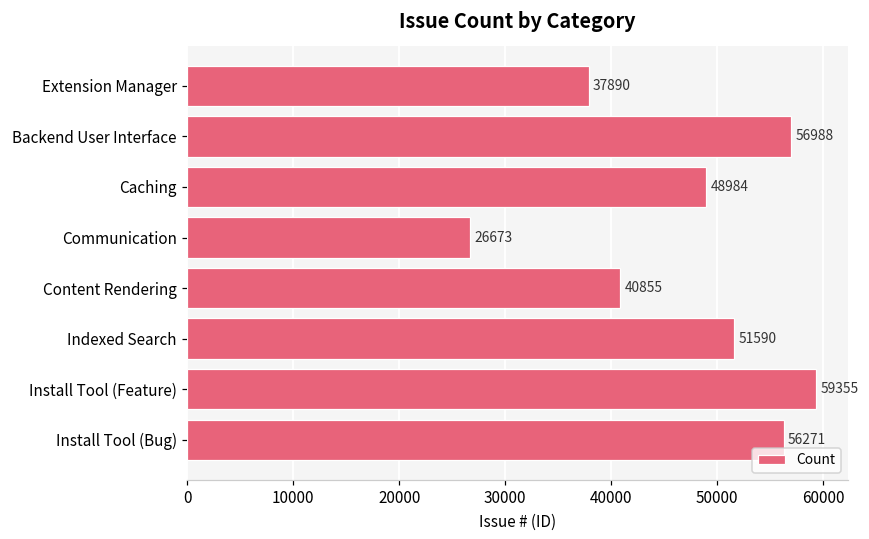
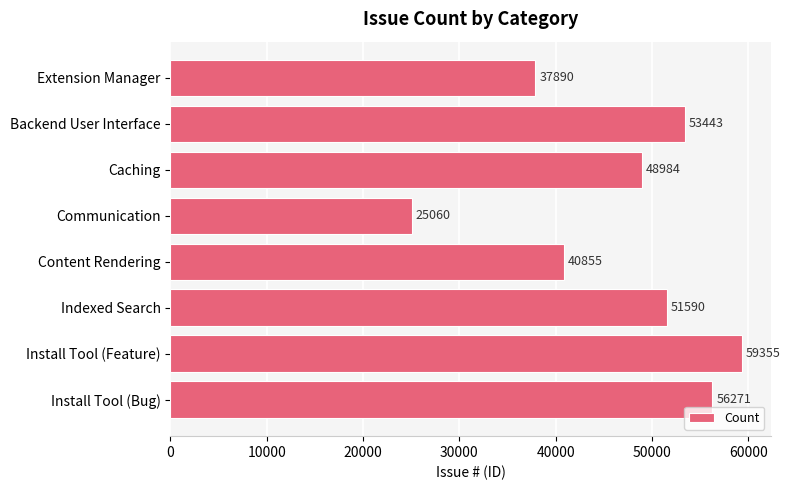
  {
    "Extension Manager": 37890,
-   "Backend User Interface": 56988,
+   "Backend User Interface": 53443,
    "Caching": 48984,
-   "Communication": 26673,
+   "Communication": 25060,
    "Content Rendering": 40855,
    "Indexed Search": 51590,
    "Install Tool (Feature)": 59355,
    "Install Tool (Bug)": 56271
  }
